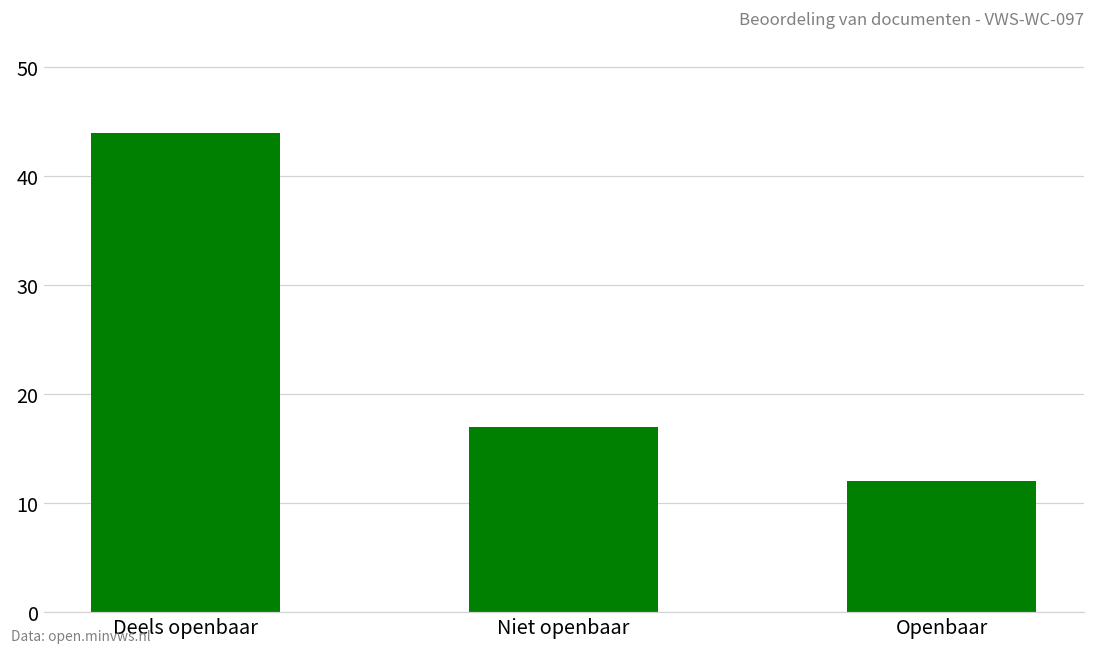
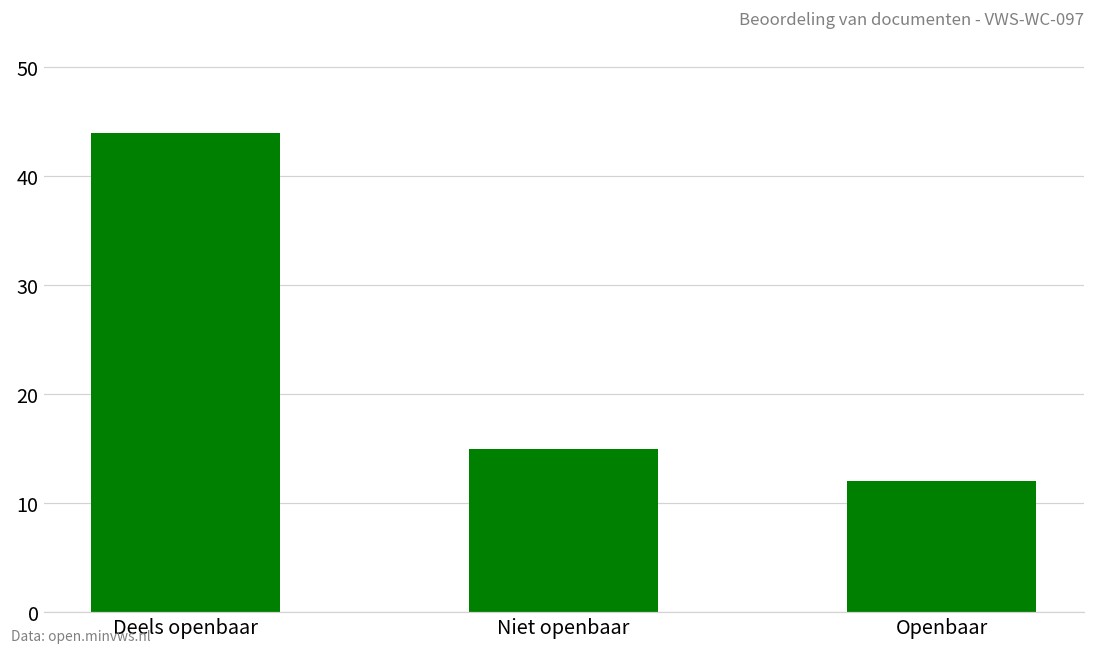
  {
    "Deels openbaar": 44,
-   "Niet openbaar": 17,
+   "Niet openbaar": 15,
    "Openbaar": 12
  }
